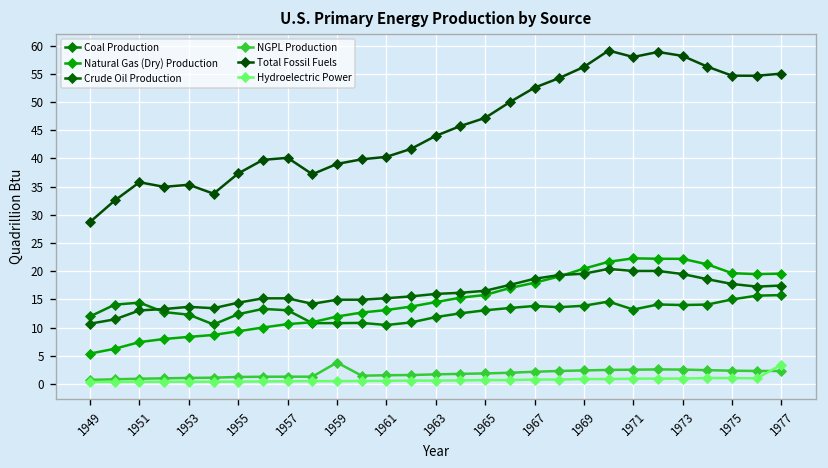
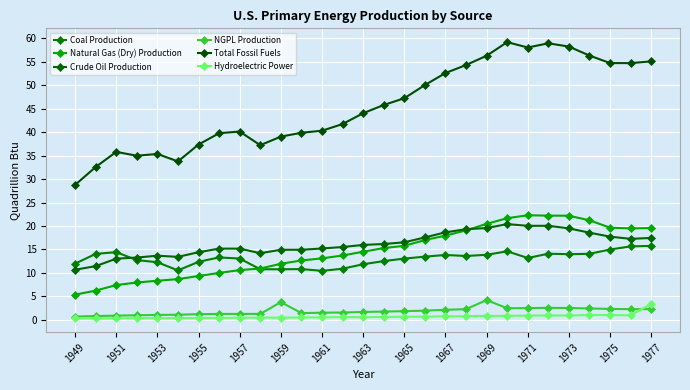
  {
    "NGPL Production": {
      "1951": 1,
      "1953": 1,
      "1955": 1,
      "1957": 1,
      "1959": 4,
      "1961": 2,
      "1963": 2,
      "1965": 2,
      "1967": 2,
-     "1969": 2,
+     "1969": 4,
      "1971": 3,
      "1973": 3,
      "1975": 2,
      "1977": 2
    },
    "Hydroelectric Power": {
      "1951": 0,
      "1953": 0,
      "1955": 0,
      "1957": 0,
      "1959": 0,
      "1961": 1,
      "1963": 1,
      "1965": 1,
      "1967": 1,
      "1969": 1,
      "1971": 1,
      "1973": 1,
      "1975": 1,
      "1977": 3
    }
  }
